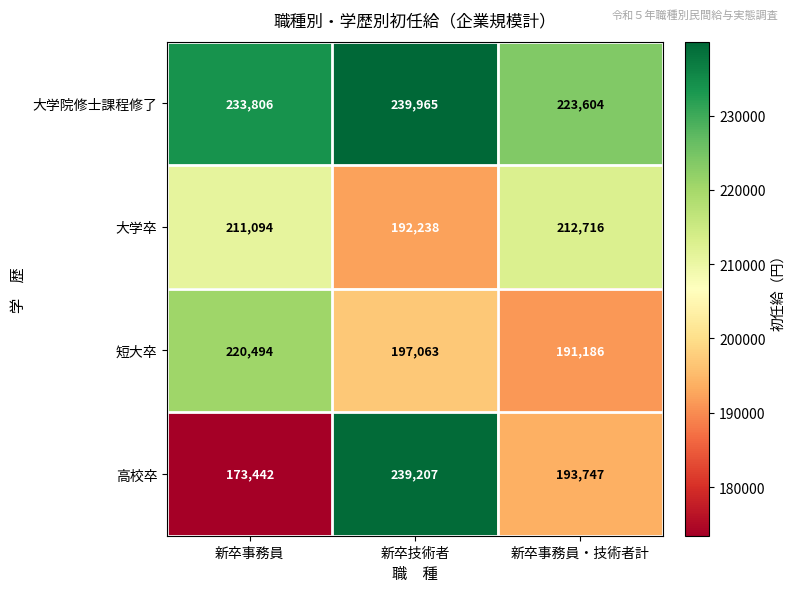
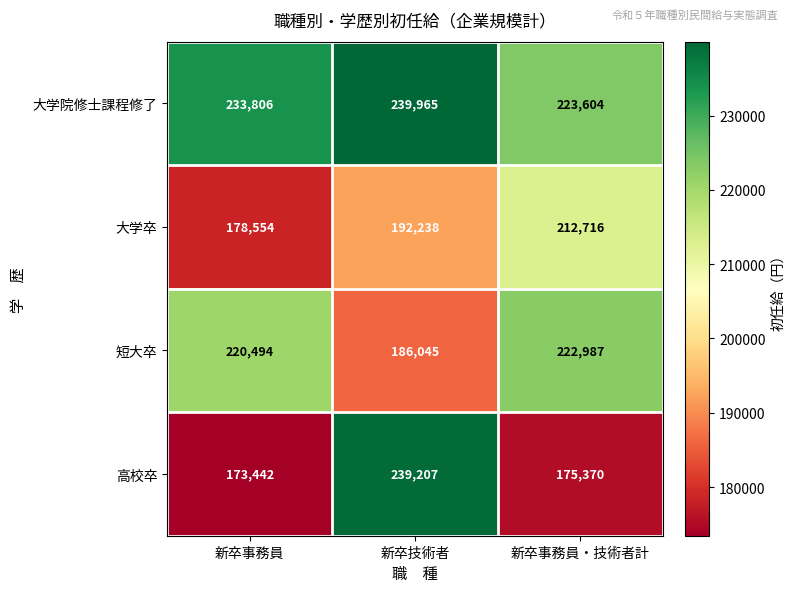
  {
    "大学院修士課程修了": {
      "新卒事務員": "233,806",
      "新卒技術者": "239,965",
      "新卒事務員・技術者計": "223,604"
    },
    "大学卒": {
-     "新卒事務員": "211,094",
+     "新卒事務員": "178,554",
      "新卒技術者": "192,238",
      "新卒事務員・技術者計": "212,716"
    },
    "短大卒": {
      "新卒事務員": "220,494",
-     "新卒技術者": "197,063",
-     "新卒事務員・技術者計": "191,186"
+     "新卒技術者": "186,045",
+     "新卒事務員・技術者計": "222,987"
    },
    "高校卒": {
      "新卒事務員": "173,442",
      "新卒技術者": "239,207",
-     "新卒事務員・技術者計": "193,747"
+     "新卒事務員・技術者計": "175,370"
    }
  }
